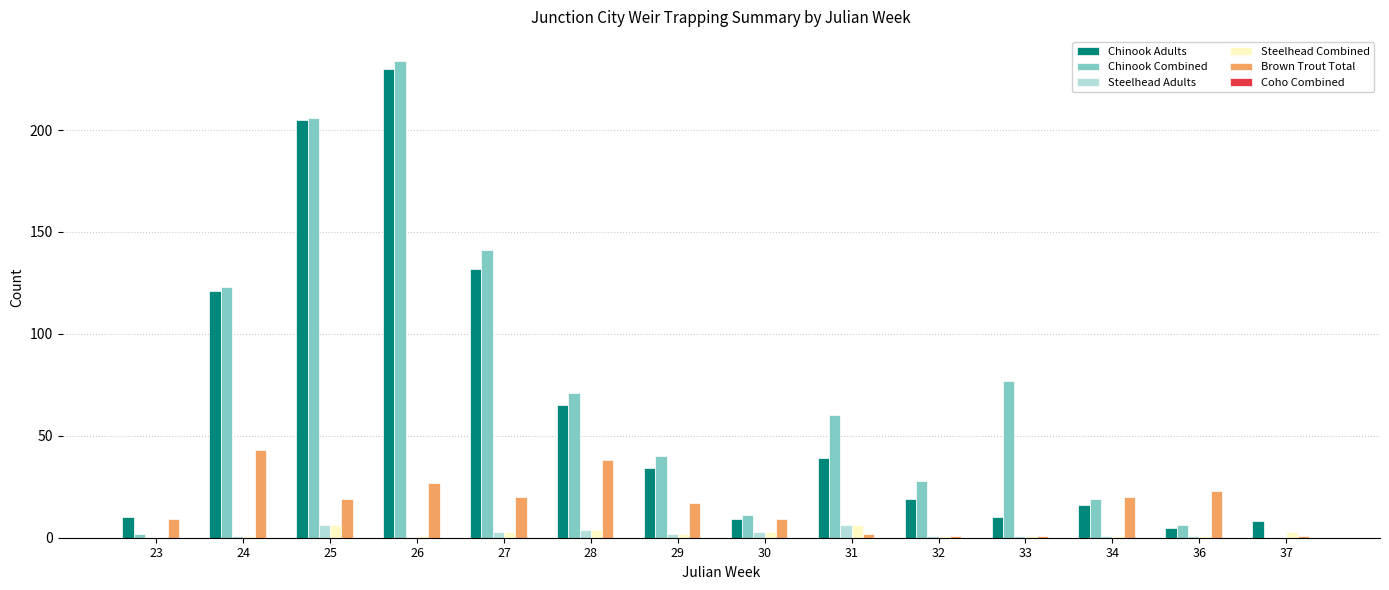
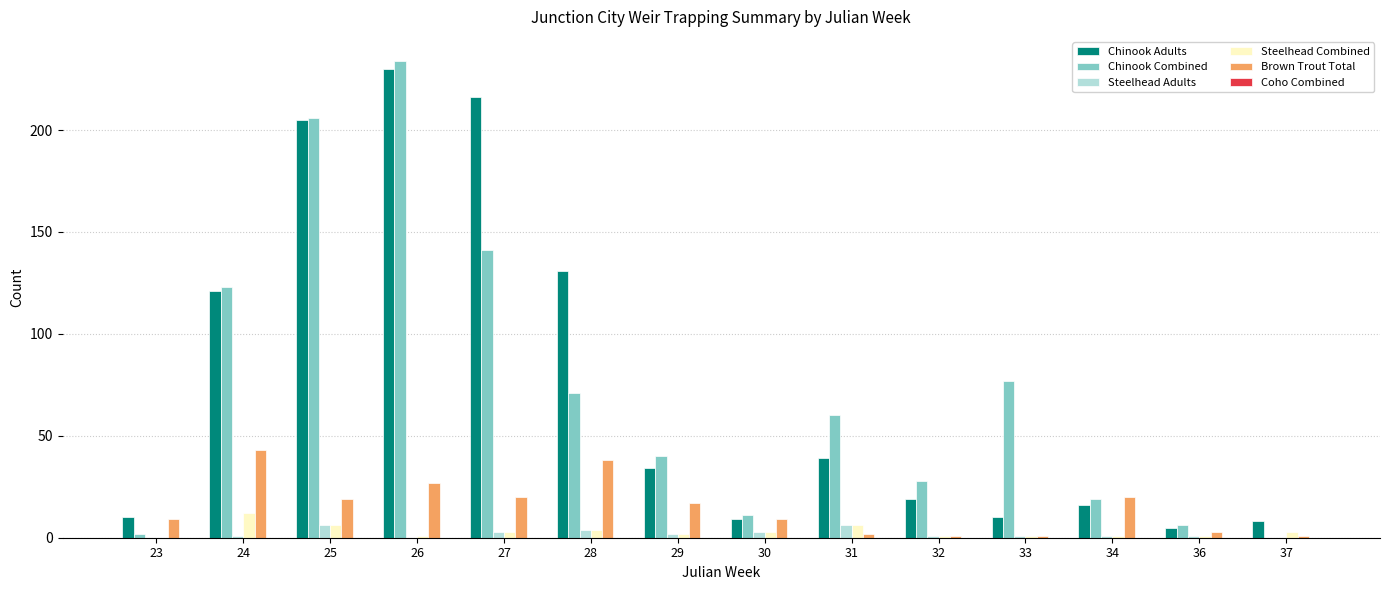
  {
    "Chinook Adults": {
      "23": 10,
      "24": 121,
      "25": 205,
      "26": 230,
-     "27": 132,
-     "28": 65,
+     "27": 216,
+     "28": 131,
      "29": 34,
      "30": 9,
      "31": 39,
      "32": 19,
      "33": 10,
      "34": 16,
      "36": 5,
      "37": 8
    },
    "Steelhead Combined": {
      "23": 0,
-     "24": 1,
+     "24": 12,
      "25": 6,
      "27": 3,
      "28": 4,
      "29": 2,
      "30": 3,
      "31": 6,
      "37": 3
    },
    "Brown Trout Total": {
      "23": 9,
      "24": 43,
      "25": 19,
      "26": 27,
      "27": 20,
      "28": 38,
      "29": 17,
      "30": 9,
      "31": 2,
      "34": 20,
-     "36": 23
+     "36": 3
    },
    "Coho Combined": {
      "23": 0,
      "24": 0,
      "25": 0,
      "26": 0,
      "27": 0,
      "28": 0,
      "29": 0,
      "30": 0,
      "31": 0,
      "32": 0,
      "33": 0,
      "34": 0,
      "36": 0,
      "37": 0
    }
  }
